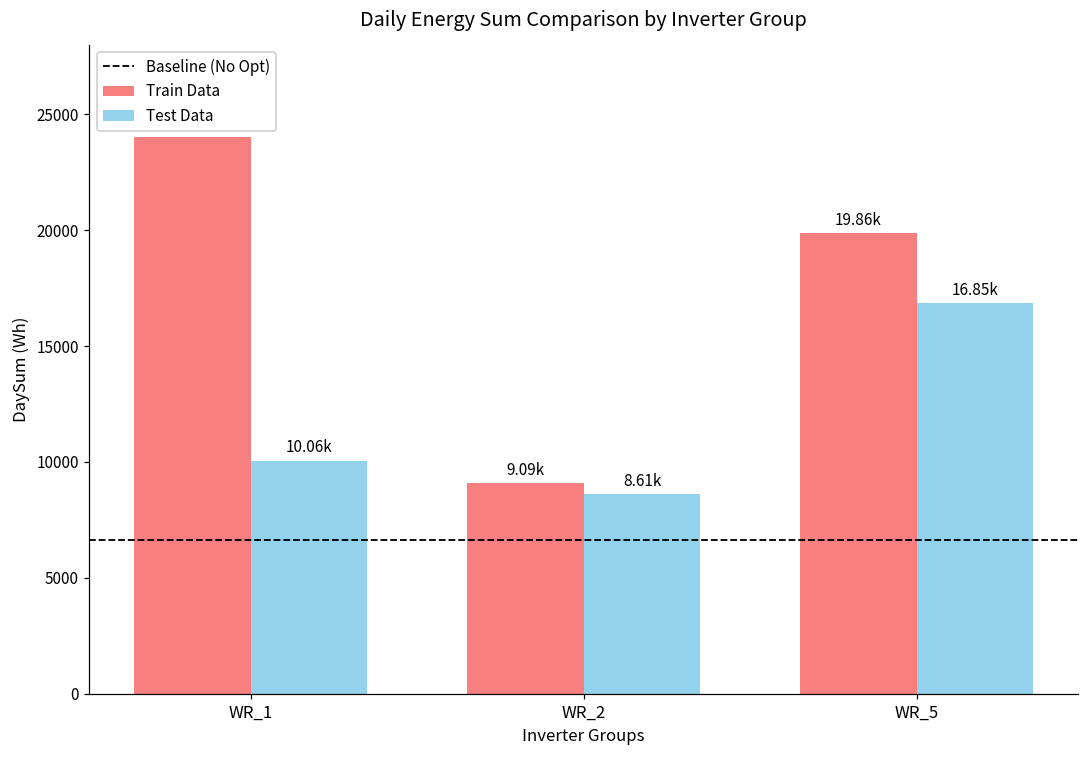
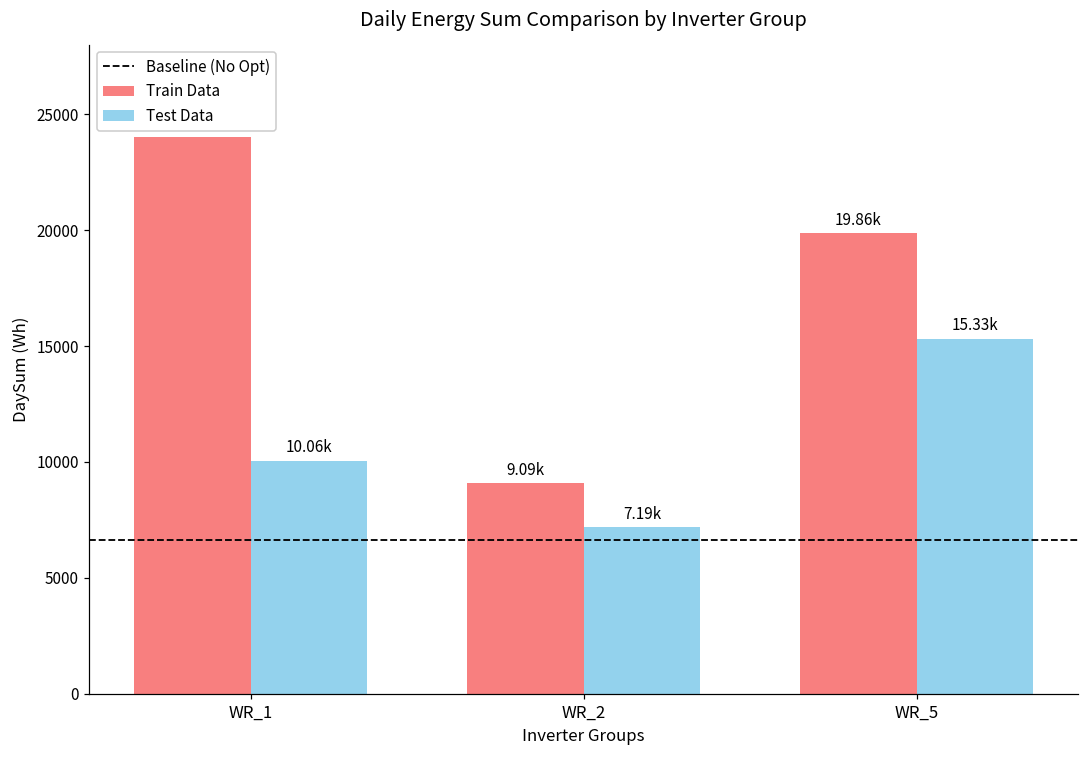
  {
    "Train Data": {
      "WR_2": "9.09k",
      "WR_5": "19.86k"
    },
    "Test Data": {
      "WR_1": "10.06k",
-     "WR_2": "8.61k",
-     "WR_5": "16.85k"
+     "WR_2": "7.19k",
+     "WR_5": "15.33k"
    }
  }
